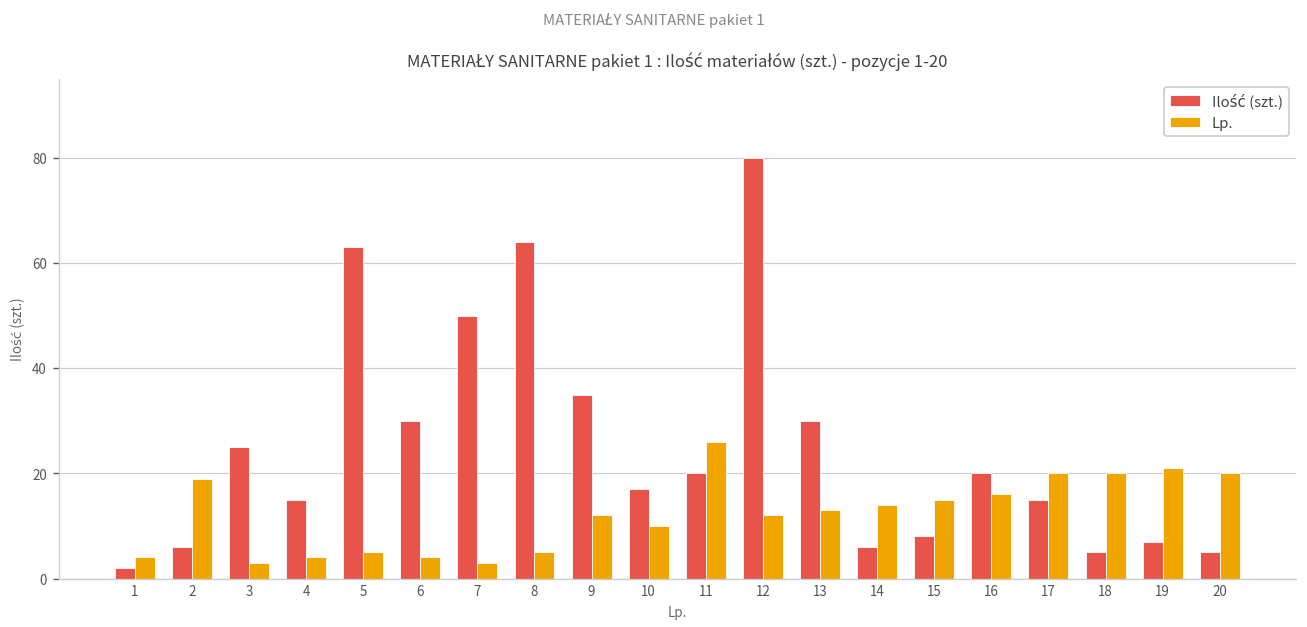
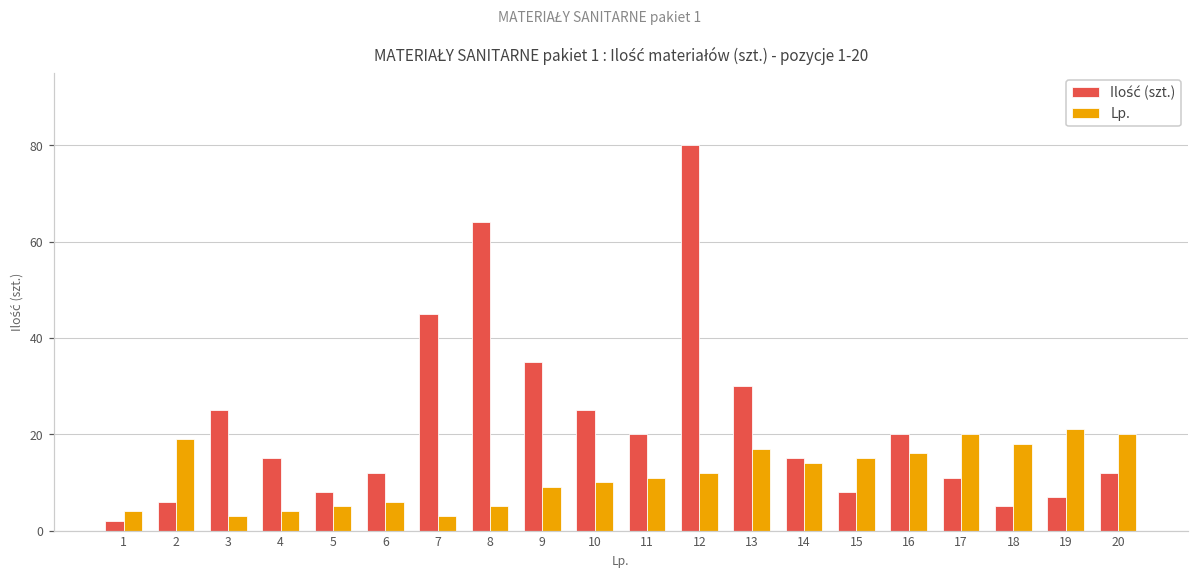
  {
    "Ilość (szt.)": {
      "1": 2,
      "2": 6,
      "3": 25,
      "4": 15,
-     "5": 63,
-     "6": 30,
-     "7": 50,
+     "5": 8,
+     "6": 12,
+     "7": 45,
      "8": 64,
      "9": 35,
-     "10": 17,
+     "10": 25,
      "11": 20,
      "12": 80,
      "13": 30,
-     "14": 6,
+     "14": 15,
      "15": 8,
      "16": 20,
-     "17": 15,
+     "17": 11,
      "18": 5,
      "19": 7,
-     "20": 5
+     "20": 12
    },
    "Lp.": {
      "1": 4,
      "2": 19,
      "3": 3,
      "4": 4,
      "5": 5,
-     "6": 4,
+     "6": 6,
      "7": 3,
      "8": 5,
-     "9": 12,
+     "9": 9,
      "10": 10,
-     "11": 26,
+     "11": 11,
      "12": 12,
-     "13": 13,
+     "13": 17,
      "14": 14,
      "15": 15,
      "16": 16,
      "17": 20,
-     "18": 20,
+     "18": 18,
      "19": 21,
      "20": 20
    }
  }
